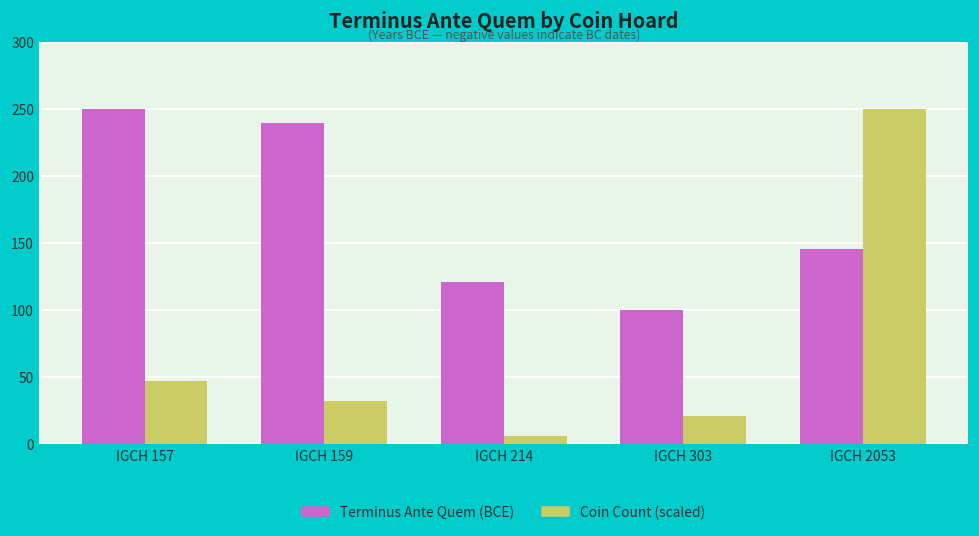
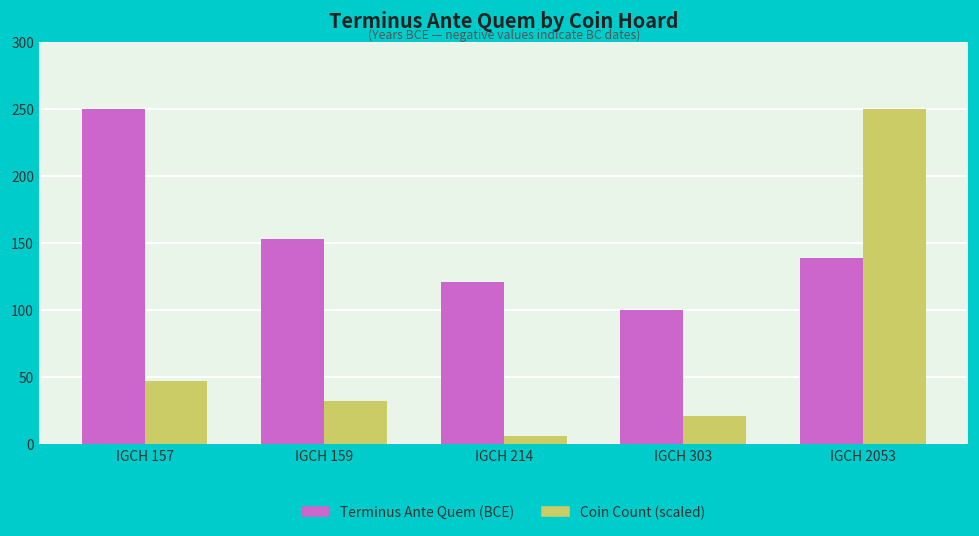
  {
    "Terminus Ante Quem (BCE)": {
      "IGCH 157": 250,
-     "IGCH 159": 240,
+     "IGCH 159": 153,
      "IGCH 214": 121,
      "IGCH 303": 100,
-     "IGCH 2053": 146
+     "IGCH 2053": 139
    },
    "Coin Count (scaled)": {
      "IGCH 157": 47,
      "IGCH 159": 33,
      "IGCH 214": 7,
      "IGCH 303": 21,
      "IGCH 2053": 250
    }
  }
